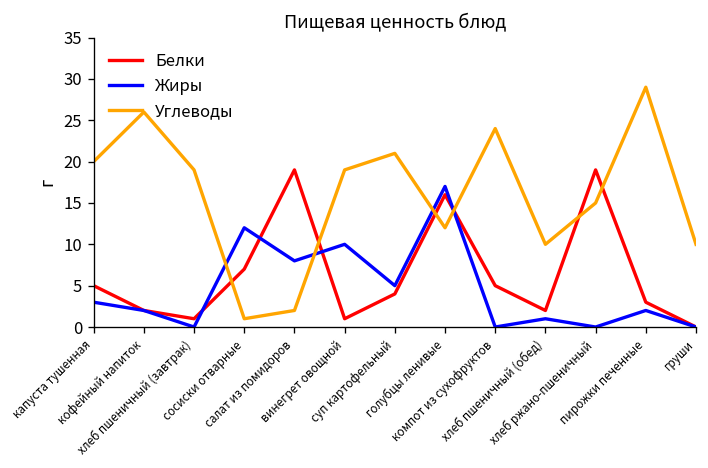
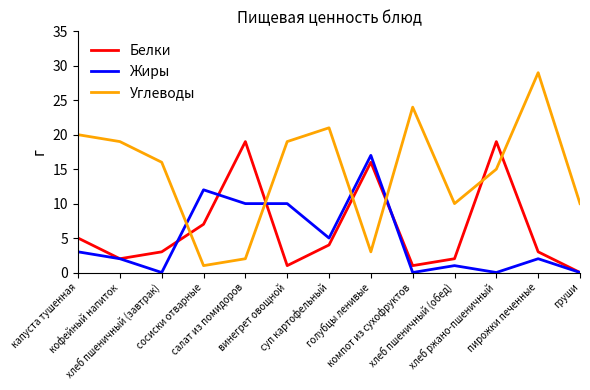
  {
    "Белки": {
      "капуста тушенная": 5,
-     "хлеб пшеничный (завтрак)": 1,
+     "хлеб пшеничный (завтрак)": 3,
      "сосиски отварные": 7,
      "салат из помидоров": 19,
      "винегрет овощной": 1,
      "суп картофельный": 4,
      "голубцы ленивые": 16,
-     "компот из сухофруктов": 5,
+     "компот из сухофруктов": 1,
      "хлеб пшеничный (обед)": 2,
      "хлеб ржано-пшеничный": 19,
      "пирожки печенные": 3
    },
    "Жиры": {
      "капуста тушенная": 3,
      "хлеб пшеничный (завтрак)": 0,
      "сосиски отварные": 12,
-     "салат из помидоров": 8,
+     "салат из помидоров": 10,
      "винегрет овощной": 10,
      "суп картофельный": 5,
      "голубцы ленивые": 17,
      "компот из сухофруктов": 0,
      "хлеб пшеничный (обед)": 1,
      "хлеб ржано-пшеничный": 0,
      "пирожки печенные": 2
    },
    "Углеводы": {
      "капуста тушенная": 20,
-     "кофейный напиток": 26,
-     "хлеб пшеничный (завтрак)": 19,
+     "кофейный напиток": 19,
+     "хлеб пшеничный (завтрак)": 16,
      "сосиски отварные": 1,
      "салат из помидоров": 2,
      "винегрет овощной": 19,
      "суп картофельный": 21,
-     "голубцы ленивые": 12,
+     "голубцы ленивые": 3,
      "компот из сухофруктов": 24,
      "хлеб пшеничный (обед)": 10,
      "хлеб ржано-пшеничный": 15,
      "пирожки печенные": 29,
      "груши": 10
    }
  }
